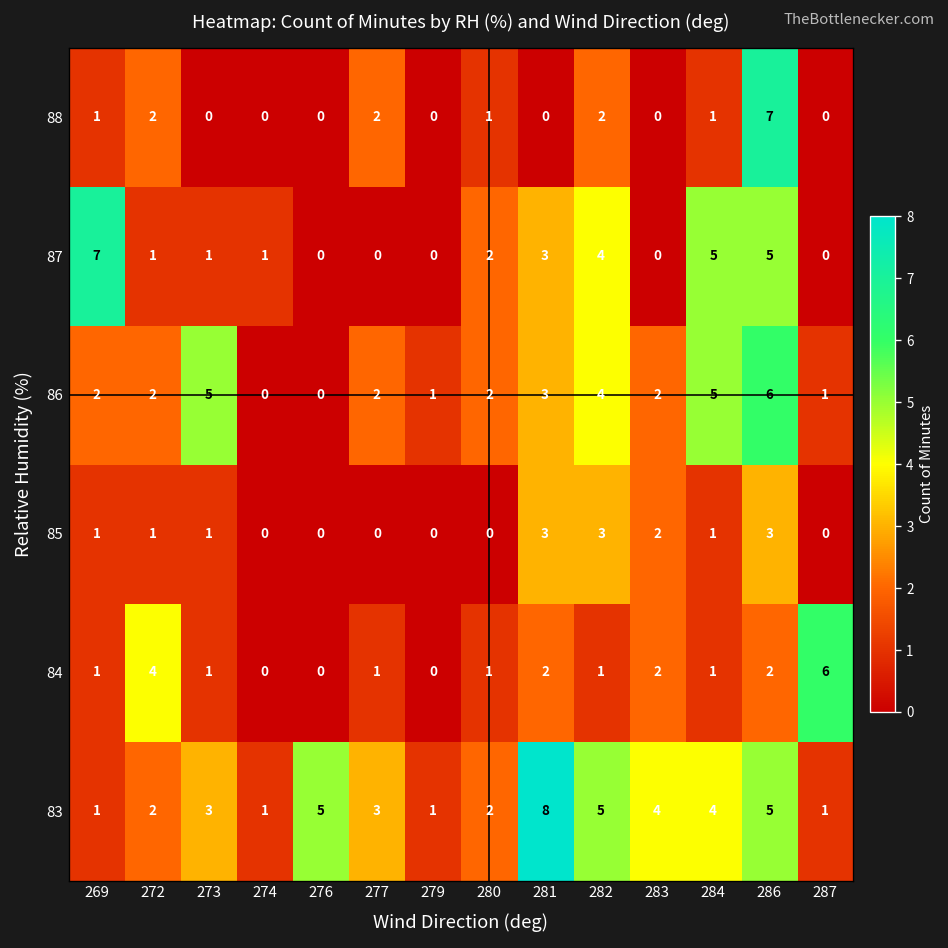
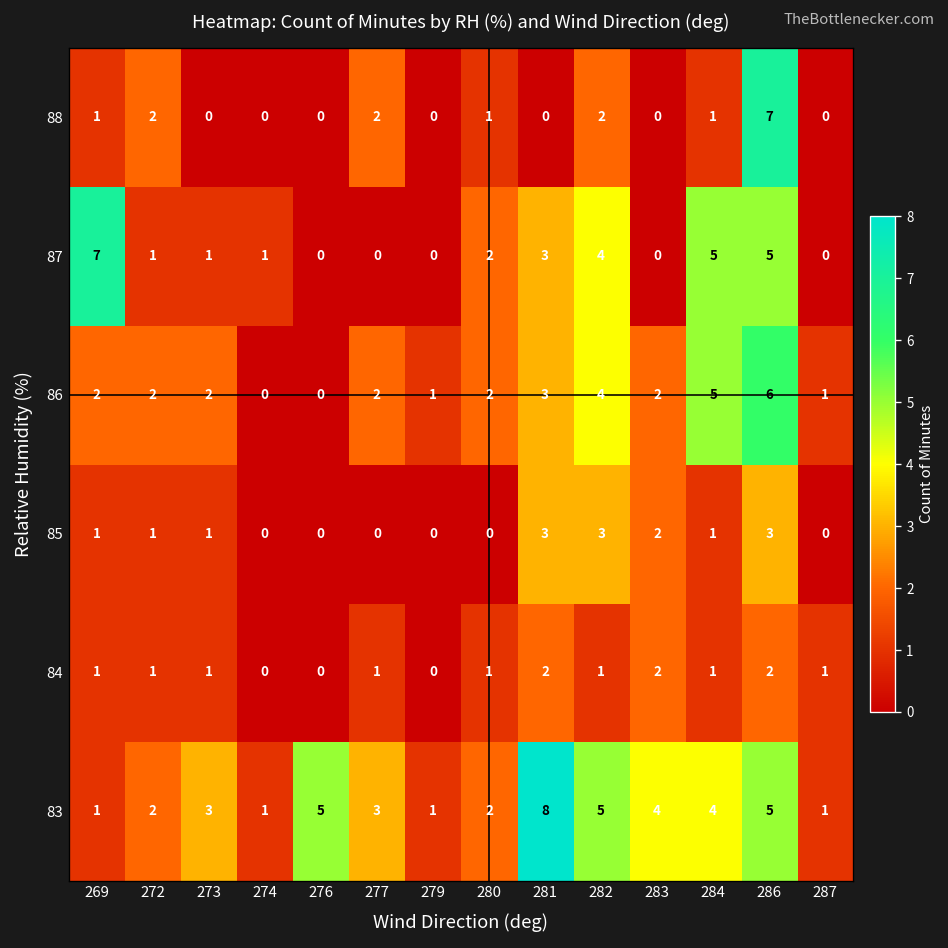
  {
    "88": {
      "269": 1,
      "272": 2,
      "273": 0,
      "274": 0,
      "276": 0,
      "277": 2,
      "279": 0,
      "280": 1,
      "281": 0,
      "282": 2,
      "283": 0,
      "284": 1,
      "286": 7,
      "287": 0
    },
    "87": {
      "269": 7,
      "272": 1,
      "273": 1,
      "274": 1,
      "276": 0,
      "277": 0,
      "279": 0,
      "280": 2,
      "281": 3,
      "282": 4,
      "283": 0,
      "284": 5,
      "286": 5,
      "287": 0
    },
    "86": {
      "269": 2,
      "272": 2,
-     "273": 5,
+     "273": 2,
      "274": 0,
      "276": 0,
      "277": 2,
      "279": 1,
      "280": 2,
      "281": 3,
      "282": 4,
      "283": 2,
      "284": 5,
      "286": 6,
      "287": 1
    },
    "85": {
      "269": 1,
      "272": 1,
      "273": 1,
      "274": 0,
      "276": 0,
      "277": 0,
      "279": 0,
      "280": 0,
      "281": 3,
      "282": 3,
      "283": 2,
      "284": 1,
      "286": 3,
      "287": 0
    },
    "84": {
      "269": 1,
-     "272": 4,
+     "272": 1,
      "273": 1,
      "274": 0,
      "276": 0,
      "277": 1,
      "279": 0,
      "280": 1,
      "281": 2,
      "282": 1,
      "283": 2,
      "284": 1,
      "286": 2,
-     "287": 6
+     "287": 1
    },
    "83": {
      "269": 1,
      "272": 2,
      "273": 3,
      "274": 1,
      "276": 5,
      "277": 3,
      "279": 1,
      "280": 2,
      "281": 8,
      "282": 5,
      "283": 4,
      "284": 4,
      "286": 5,
      "287": 1
    }
  }
